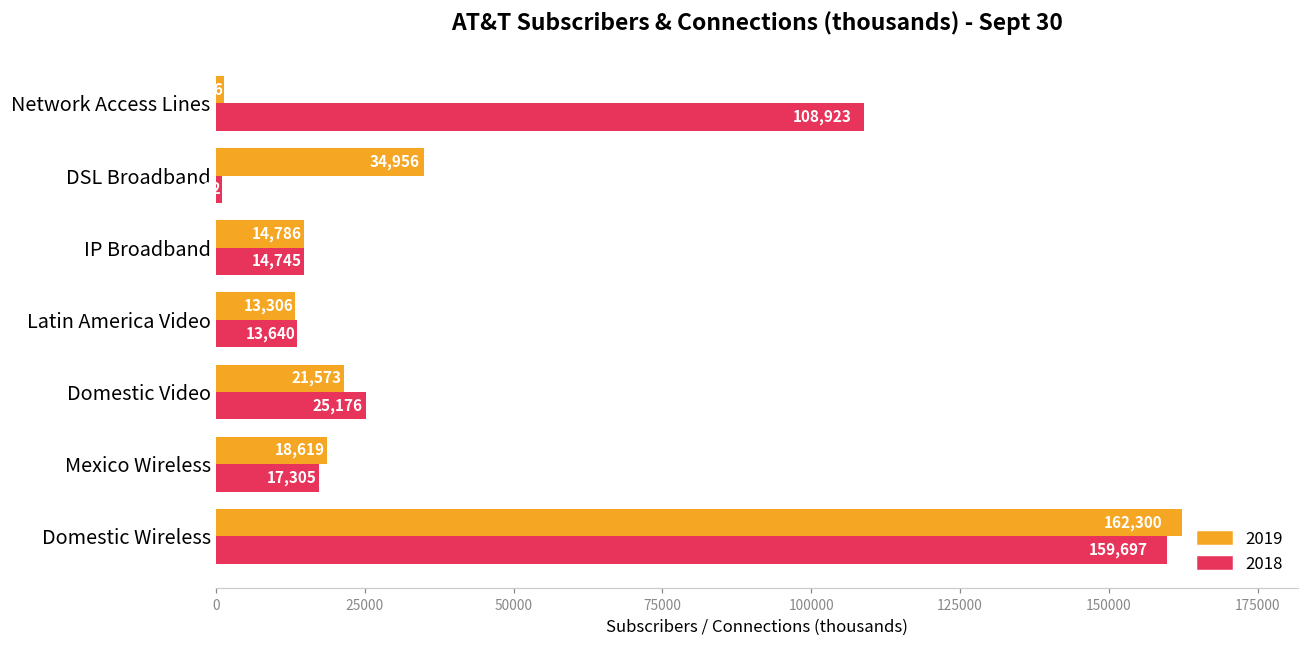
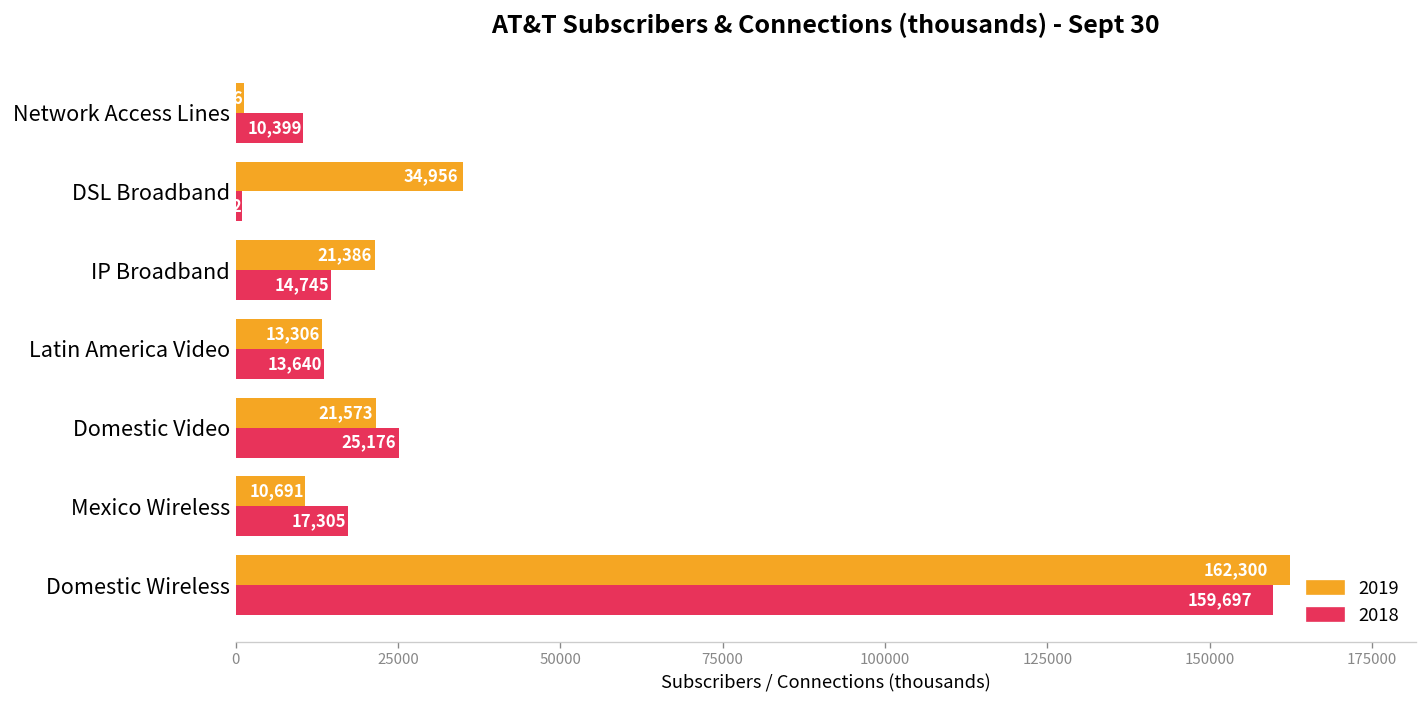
  {
    "2019": {
      "DSL Broadband": "34,956",
-     "IP Broadband": "14,786",
+     "IP Broadband": "21,386",
      "Latin America Video": "13,306",
      "Domestic Video": "21,573",
-     "Mexico Wireless": "18,619",
+     "Mexico Wireless": "10,691",
      "Domestic Wireless": "162,300"
    },
    "2018": {
-     "Network Access Lines": "108,923",
+     "Network Access Lines": "10,399",
      "IP Broadband": "14,745",
      "Latin America Video": "13,640",
      "Domestic Video": "25,176",
      "Mexico Wireless": "17,305",
      "Domestic Wireless": "159,697"
    }
  }
